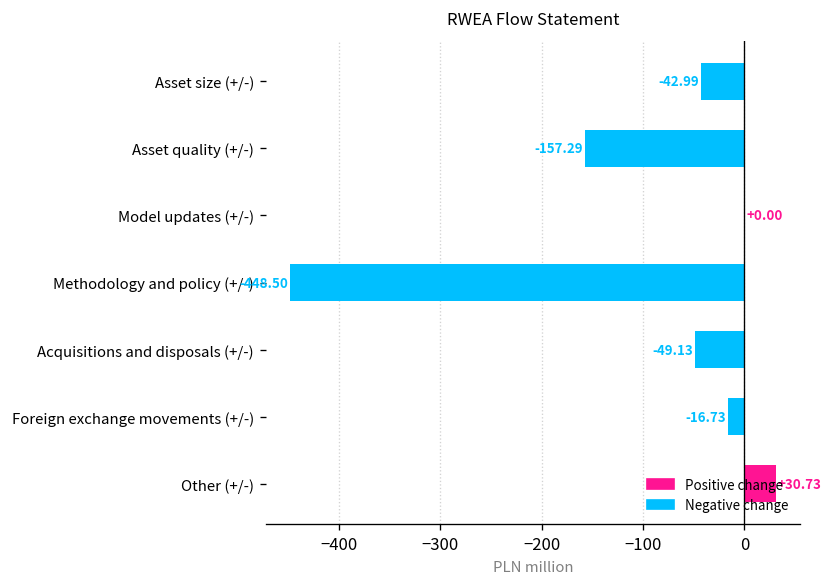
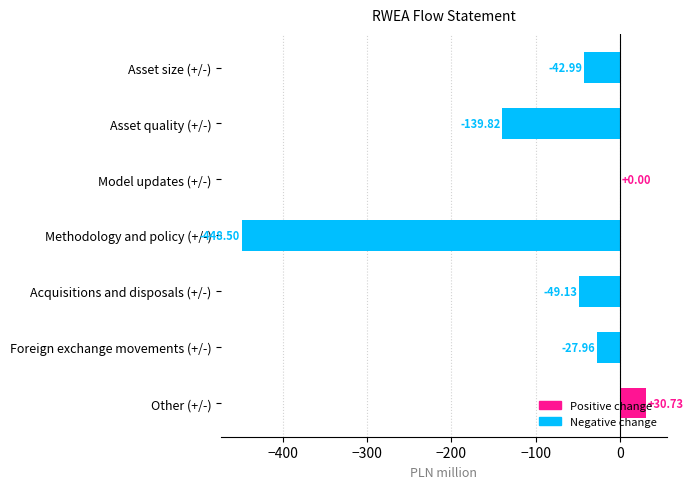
  {
    "Asset size (+/-)": "-42.99",
-   "Asset quality (+/-)": "-157.29",
+   "Asset quality (+/-)": "-139.82",
    "Model updates (+/-)": "+0.00",
    "Methodology and policy (+/-)": "-448.50",
    "Acquisitions and disposals (+/-)": "-49.13",
-   "Foreign exchange movements (+/-)": "-16.73",
+   "Foreign exchange movements (+/-)": "-27.96",
    "Other (+/-)": "+30.73"
  }
